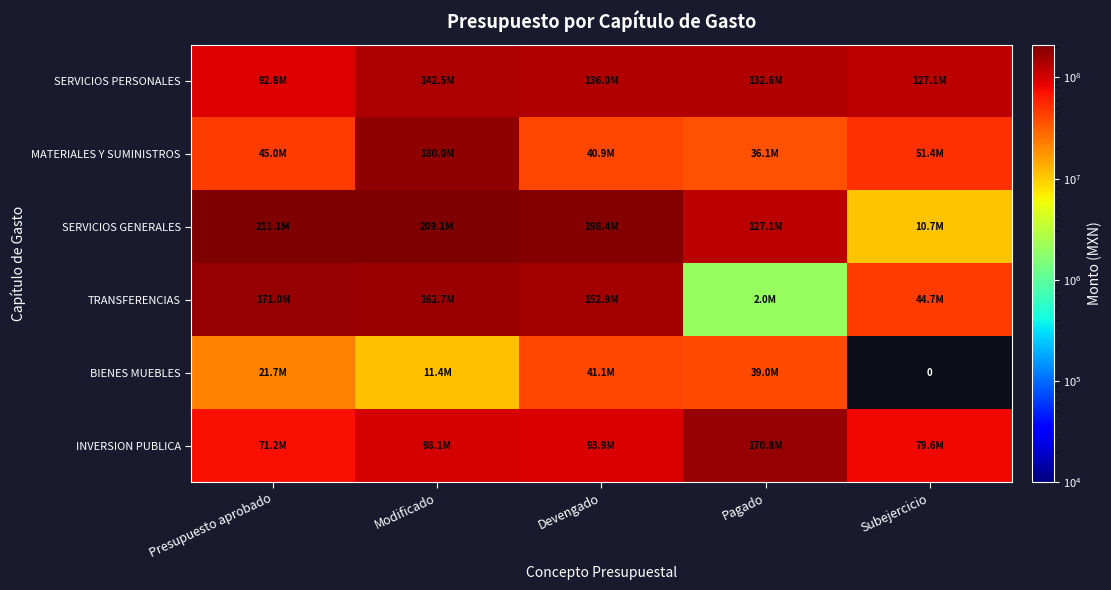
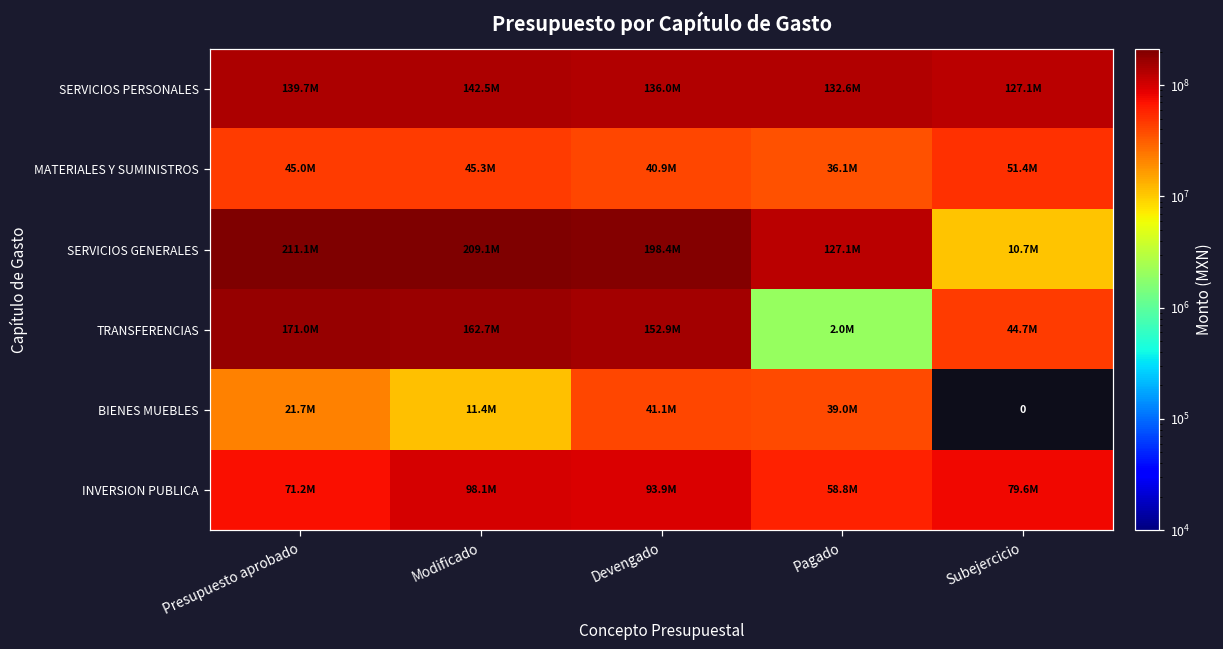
  {
    "SERVICIOS PERSONALES": {
-     "Presupuesto aprobado": "92.8M",
+     "Presupuesto aprobado": "139.7M",
      "Modificado": "142.5M",
      "Devengado": "136.0M",
      "Pagado": "132.6M",
      "Subejercicio": "127.1M"
    },
    "MATERIALES Y SUMINISTROS": {
      "Presupuesto aprobado": "45.0M",
-     "Modificado": "180.0M",
+     "Modificado": "45.3M",
      "Devengado": "40.9M",
      "Pagado": "36.1M",
      "Subejercicio": "51.4M"
    },
    "SERVICIOS GENERALES": {
      "Presupuesto aprobado": "211.1M",
      "Modificado": "209.1M",
      "Devengado": "198.4M",
      "Pagado": "127.1M",
      "Subejercicio": "10.7M"
    },
    "TRANSFERENCIAS": {
      "Presupuesto aprobado": "171.0M",
      "Modificado": "162.7M",
      "Devengado": "152.9M",
      "Pagado": "2.0M",
      "Subejercicio": "44.7M"
    },
    "BIENES MUEBLES": {
      "Presupuesto aprobado": "21.7M",
      "Modificado": "11.4M",
      "Devengado": "41.1M",
      "Pagado": "39.0M",
      "Subejercicio": "0"
    },
    "INVERSION PUBLICA": {
      "Presupuesto aprobado": "71.2M",
      "Modificado": "98.1M",
      "Devengado": "93.9M",
-     "Pagado": "170.8M",
+     "Pagado": "58.8M",
      "Subejercicio": "79.6M"
    }
  }
